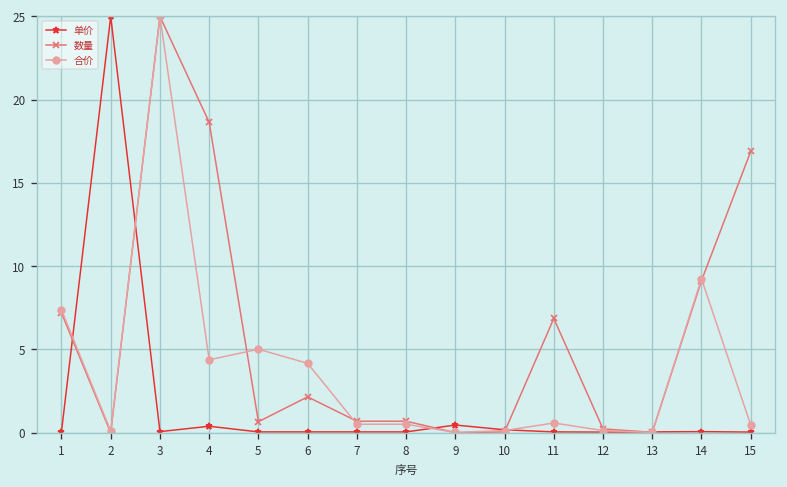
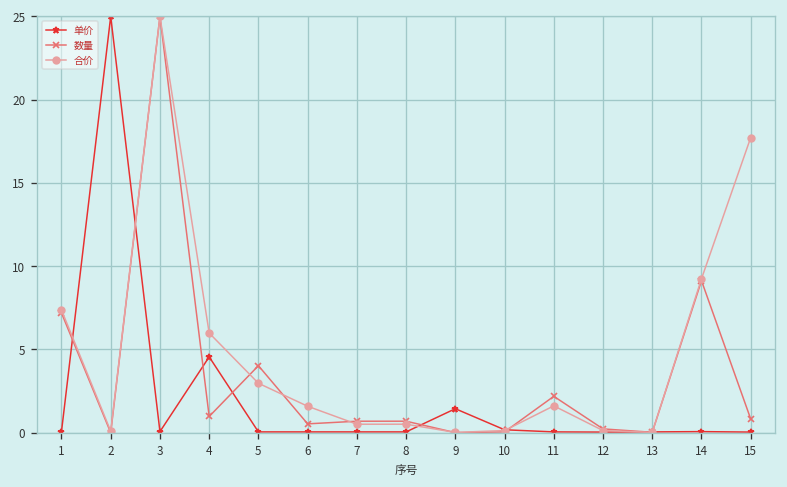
  {
    "单价": {
      "1": 0.1,
      "2": 25.0,
      "3": 0.1,
-     "4": 0.4,
+     "4": 4.6,
      "5": 0.0,
      "6": 0.0,
      "7": 0.0,
      "8": 0.0,
-     "9": 0.5,
+     "9": 1.4,
      "11": 0.0,
      "14": 0.1,
      "15": 0.0
    },
    "数量": {
-     "4": 18.6,
-     "5": 0.7,
-     "6": 2.2,
-     "11": 6.9,
-     "15": 16.9
+     "4": 1.0,
+     "5": 4.0,
+     "6": 0.5,
+     "11": 2.2,
+     "15": 0.8
    },
    "合价": {
-     "4": 4.4,
-     "5": 5.0,
-     "6": 4.2,
-     "11": 0.6,
-     "15": 0.5
+     "4": 6.0,
+     "5": 3.0,
+     "6": 1.6,
+     "11": 1.6,
+     "15": 17.7
    }
  }
